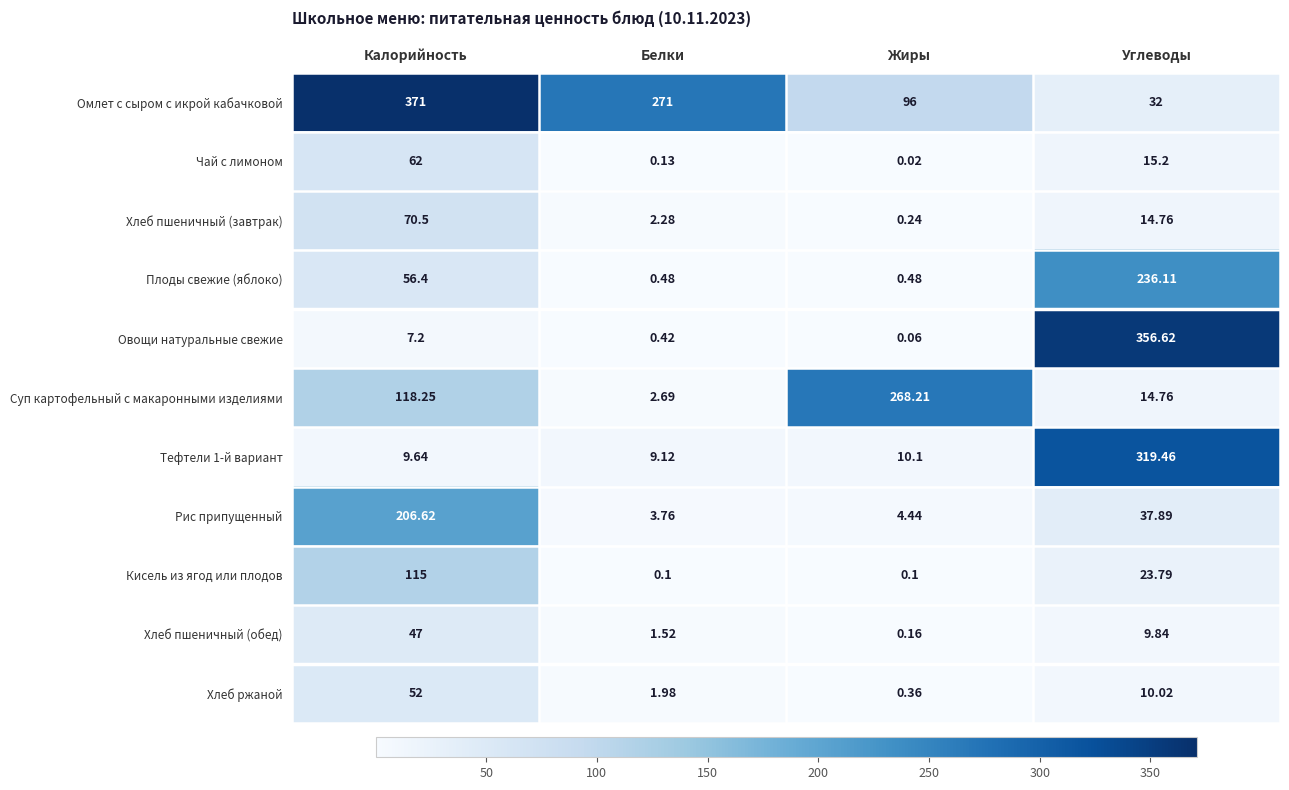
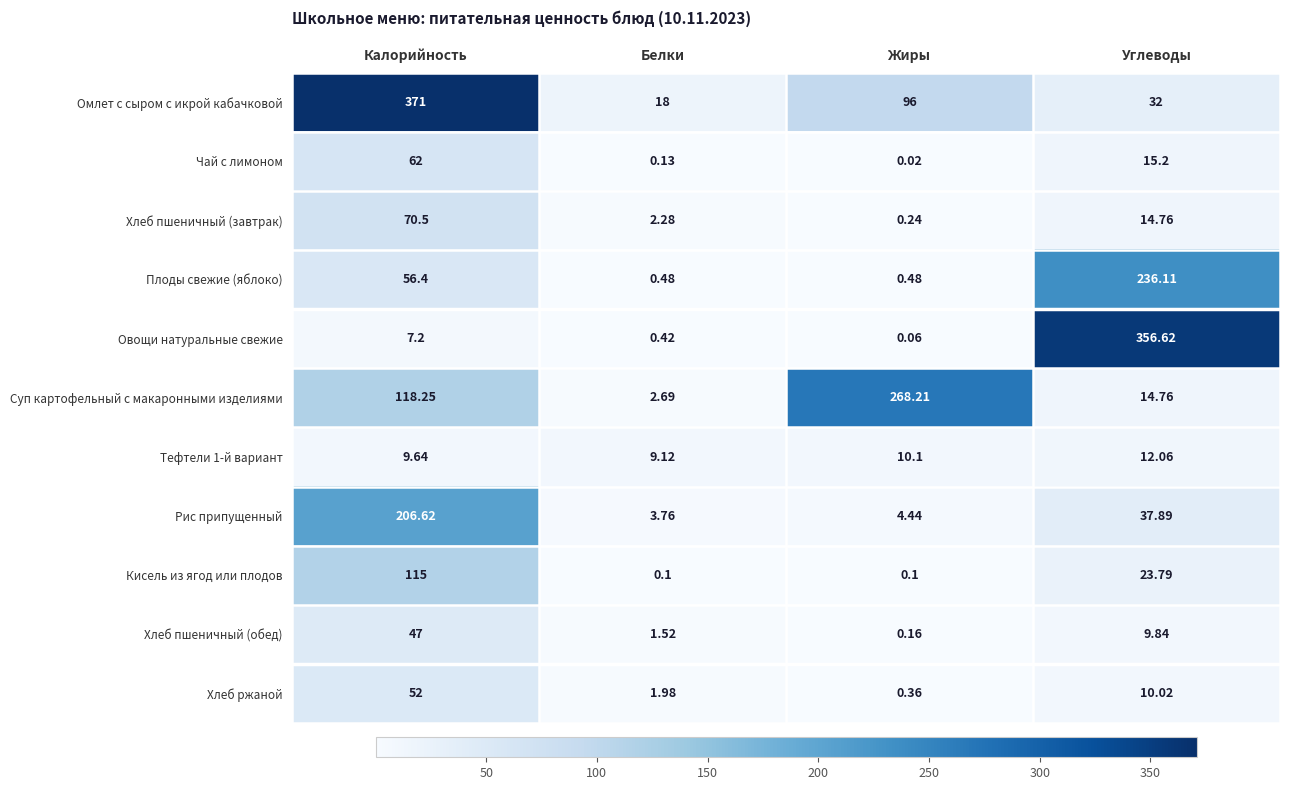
  {
    "Омлет с сыром с икрой кабачковой": {
      "Калорийность": 371,
-     "Белки": 271,
+     "Белки": 18,
      "Жиры": 96,
      "Углеводы": 32
    },
    "Чай с лимоном": {
      "Калорийность": 62,
      "Белки": 0.13,
      "Жиры": 0.02,
      "Углеводы": 15.2
    },
    "Хлеб пшеничный (завтрак)": {
      "Калорийность": 70.5,
      "Белки": 2.28,
      "Жиры": 0.24,
      "Углеводы": 14.76
    },
    "Плоды свежие (яблоко)": {
      "Калорийность": 56.4,
      "Белки": 0.48,
      "Жиры": 0.48,
      "Углеводы": 236.11
    },
    "Овощи натуральные свежие": {
      "Калорийность": 7.2,
      "Белки": 0.42,
      "Жиры": 0.06,
      "Углеводы": 356.62
    },
    "Суп картофельный с макаронными изделиями": {
      "Калорийность": 118.25,
      "Белки": 2.69,
      "Жиры": 268.21,
      "Углеводы": 14.76
    },
    "Тефтели 1-й вариант": {
      "Калорийность": 9.64,
      "Белки": 9.12,
      "Жиры": 10.1,
-     "Углеводы": 319.46
+     "Углеводы": 12.06
    },
    "Рис припущенный": {
      "Калорийность": 206.62,
      "Белки": 3.76,
      "Жиры": 4.44,
      "Углеводы": 37.89
    },
    "Кисель из ягод или плодов": {
      "Калорийность": 115,
      "Белки": 0.1,
      "Жиры": 0.1,
      "Углеводы": 23.79
    },
    "Хлеб пшеничный (обед)": {
      "Калорийность": 47,
      "Белки": 1.52,
      "Жиры": 0.16,
      "Углеводы": 9.84
    },
    "Хлеб ржаной": {
      "Калорийность": 52,
      "Белки": 1.98,
      "Жиры": 0.36,
      "Углеводы": 10.02
    }
  }
